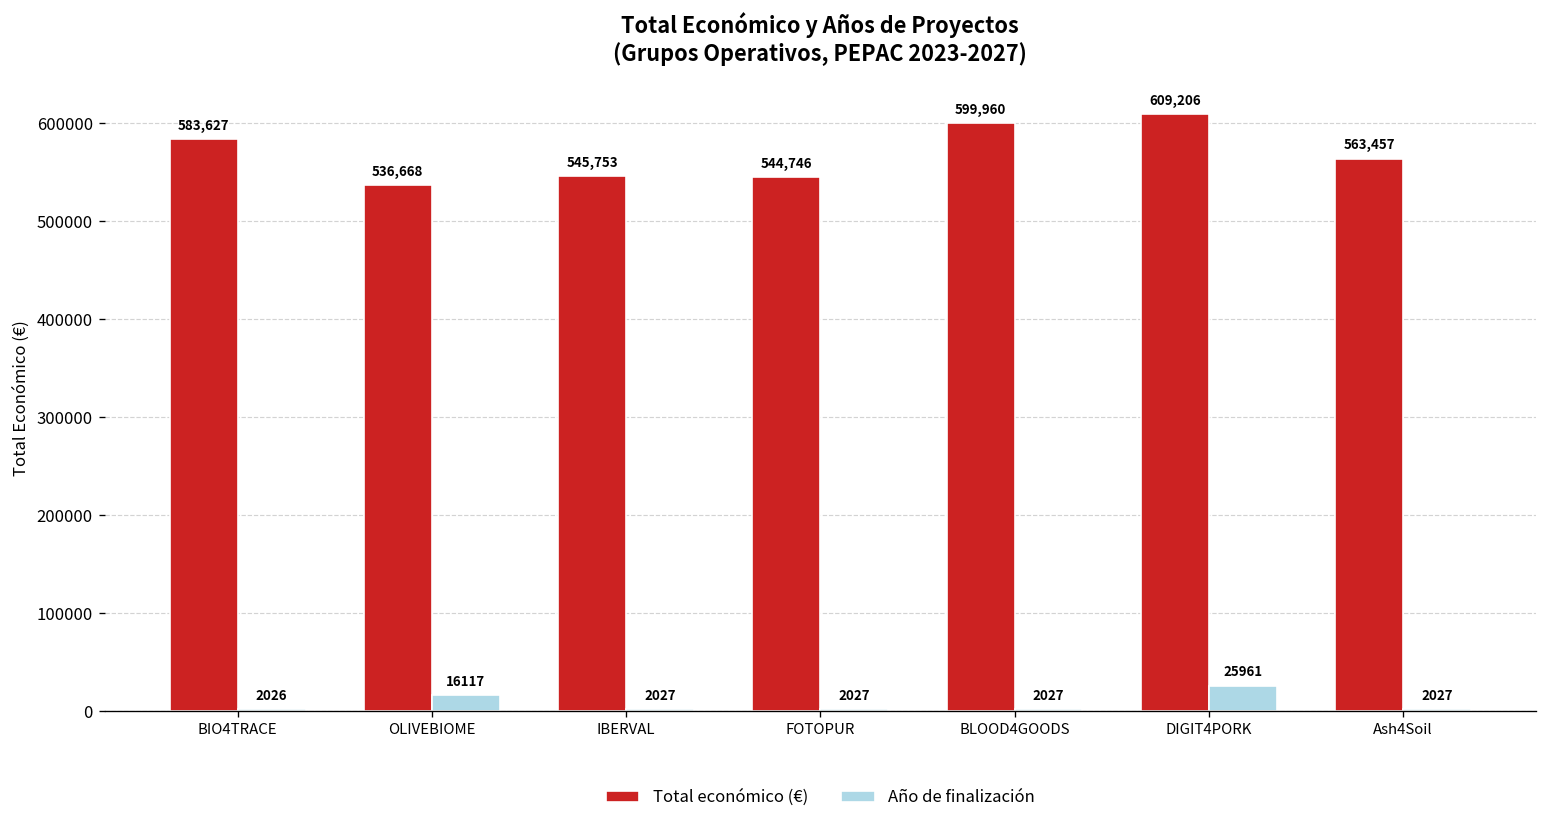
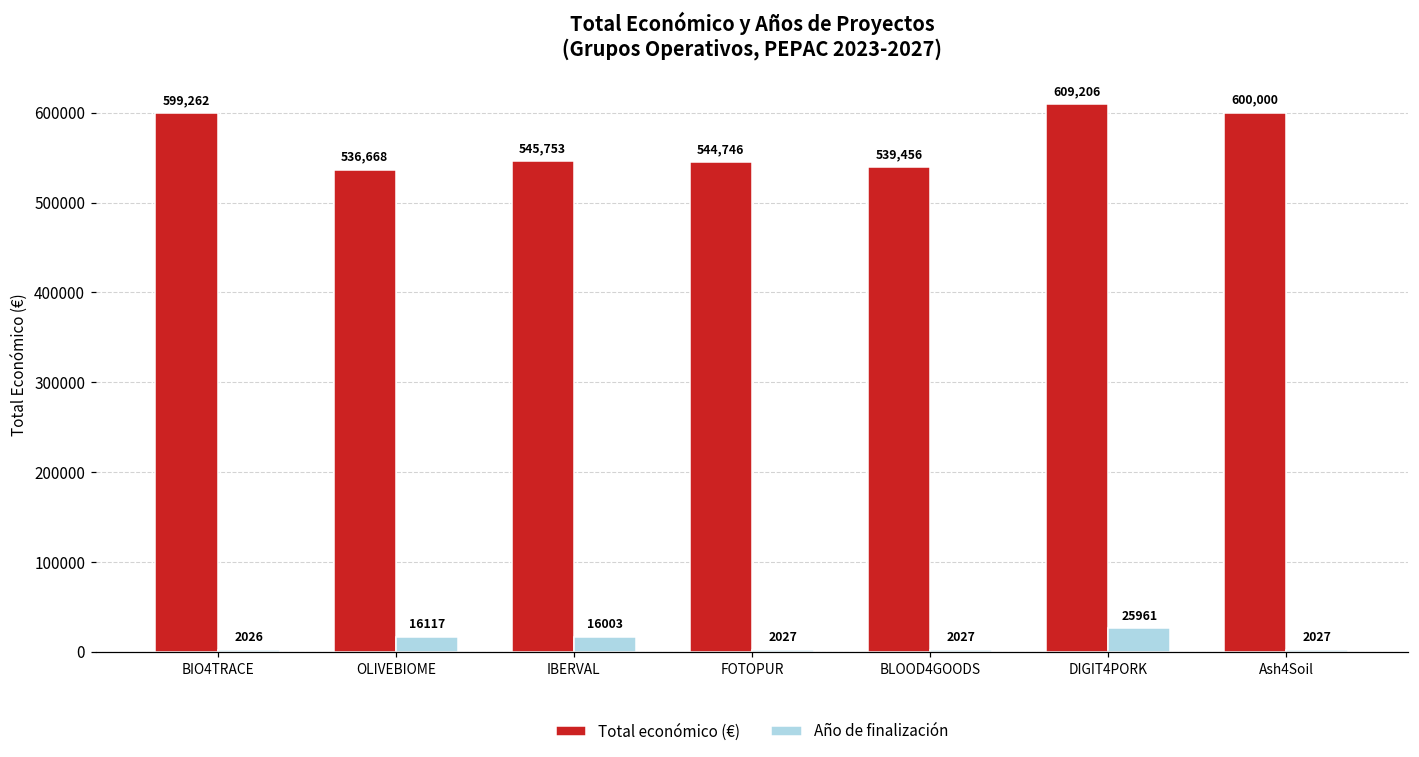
  {
    "Total económico (€)": {
-     "BIO4TRACE": "583,627",
+     "BIO4TRACE": "599,262",
      "OLIVEBIOME": "536,668",
      "IBERVAL": "545,753",
      "FOTOPUR": "544,746",
-     "BLOOD4GOODS": "599,960",
+     "BLOOD4GOODS": "539,456",
      "DIGIT4PORK": "609,206",
-     "Ash4Soil": "563,457"
+     "Ash4Soil": "600,000"
    },
    "Año de finalización": {
      "BIO4TRACE": "2026",
      "OLIVEBIOME": "16117",
-     "IBERVAL": "2027",
+     "IBERVAL": "16003",
      "FOTOPUR": "2027",
      "BLOOD4GOODS": "2027",
      "DIGIT4PORK": "25961",
      "Ash4Soil": "2027"
    }
  }
